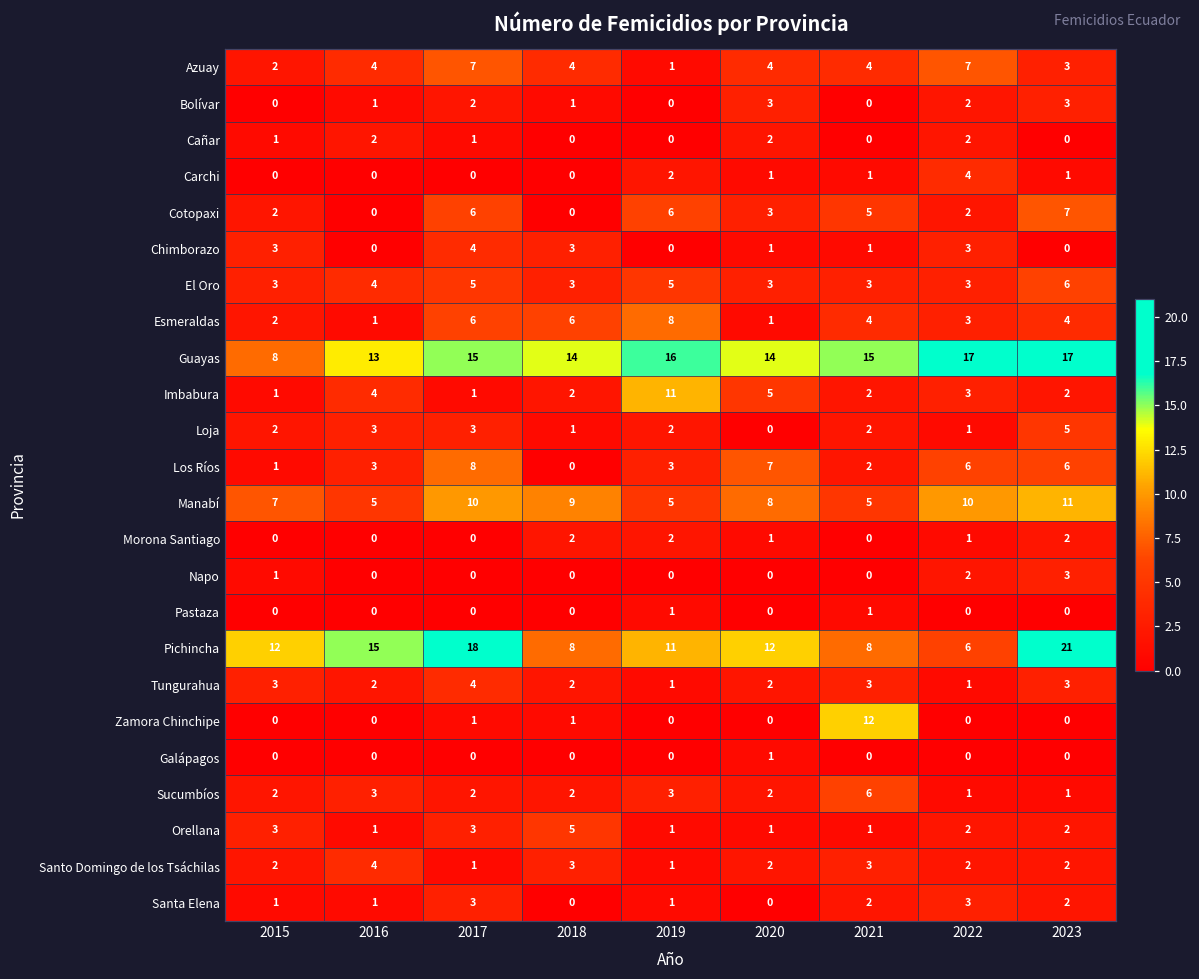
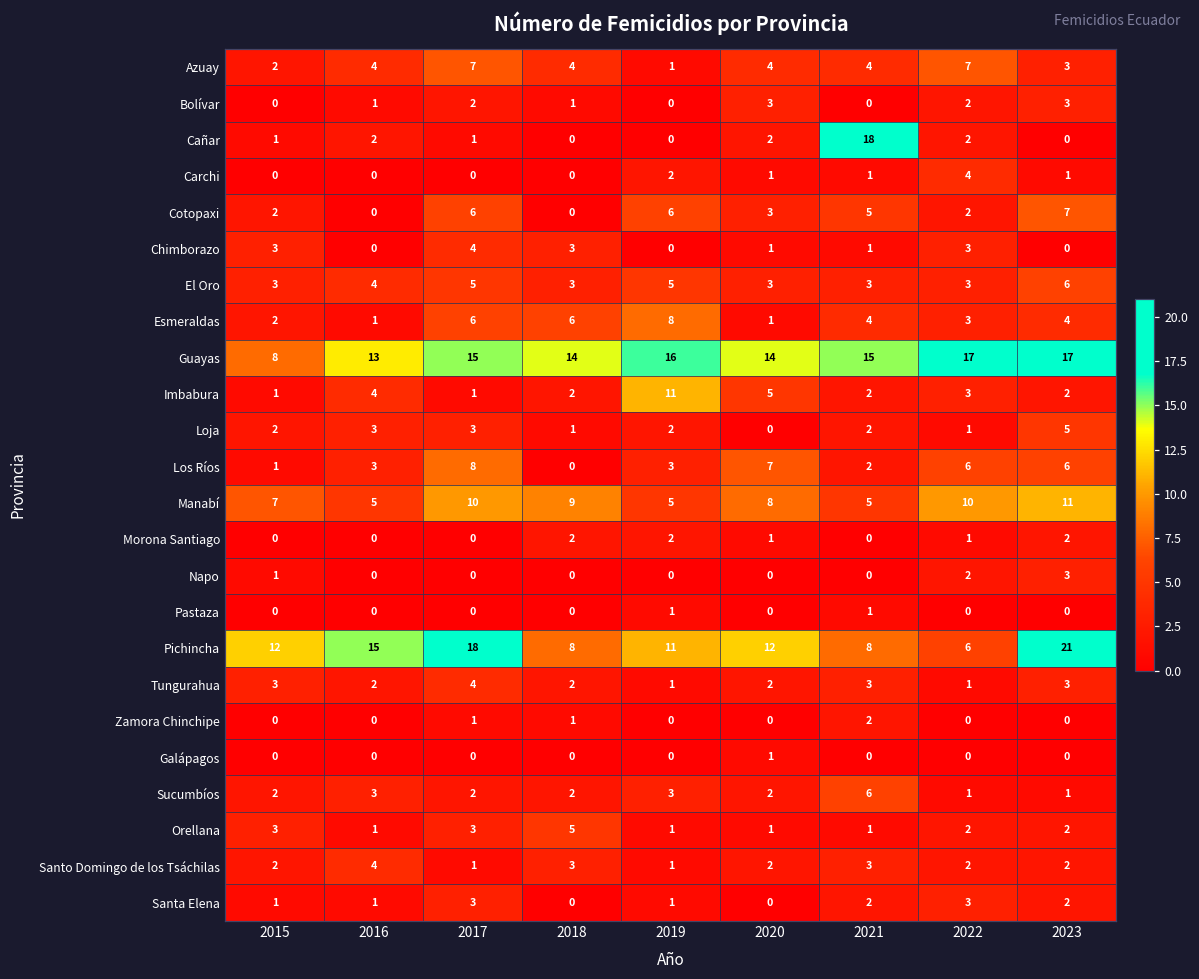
  {
    "Cañar": {
      "2015": 1,
      "2016": 2,
      "2017": 1,
      "2018": 0,
      "2019": 0,
      "2020": 2,
-     "2021": 0,
+     "2021": 18,
      "2022": 2,
      "2023": 0
    },
    "Zamora Chinchipe": {
      "2015": 0,
      "2016": 0,
      "2017": 1,
      "2018": 1,
      "2019": 0,
      "2020": 0,
-     "2021": 12,
+     "2021": 2,
      "2022": 0,
      "2023": 0
    }
  }
